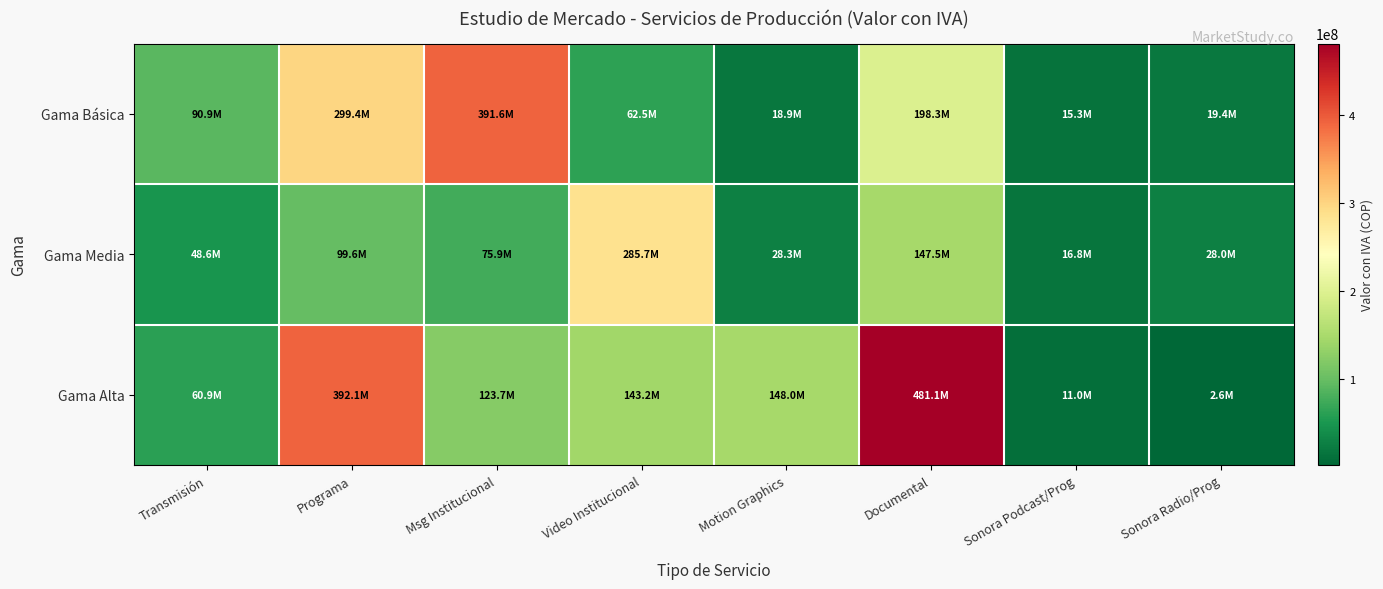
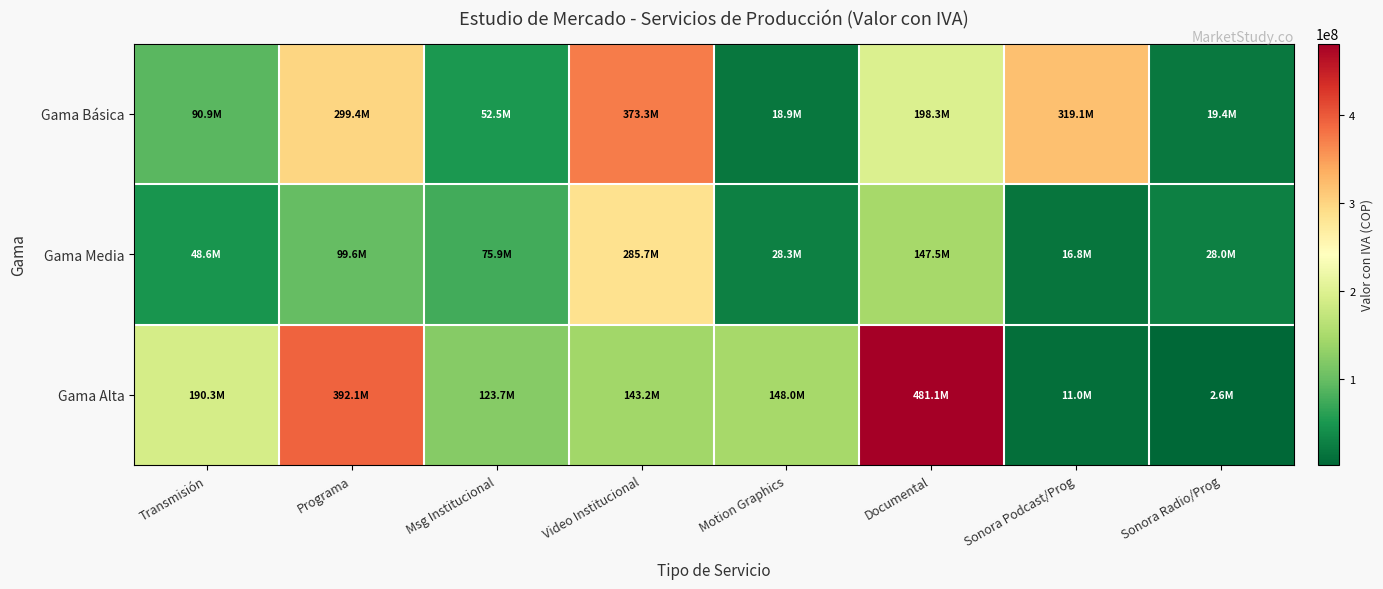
  {
    "Gama Básica": {
      "Transmisión": "90.9M",
      "Programa": "299.4M",
-     "Msg Institucional": "391.6M",
-     "Video Institucional": "62.5M",
+     "Msg Institucional": "52.5M",
+     "Video Institucional": "373.3M",
      "Motion Graphics": "18.9M",
      "Documental": "198.3M",
-     "Sonora Podcast/Prog": "15.3M",
+     "Sonora Podcast/Prog": "319.1M",
      "Sonora Radio/Prog": "19.4M"
    },
    "Gama Media": {
      "Transmisión": "48.6M",
      "Programa": "99.6M",
      "Msg Institucional": "75.9M",
      "Video Institucional": "285.7M",
      "Motion Graphics": "28.3M",
      "Documental": "147.5M",
      "Sonora Podcast/Prog": "16.8M",
      "Sonora Radio/Prog": "28.0M"
    },
    "Gama Alta": {
-     "Transmisión": "60.9M",
+     "Transmisión": "190.3M",
      "Programa": "392.1M",
      "Msg Institucional": "123.7M",
      "Video Institucional": "143.2M",
      "Motion Graphics": "148.0M",
      "Documental": "481.1M",
      "Sonora Podcast/Prog": "11.0M",
      "Sonora Radio/Prog": "2.6M"
    }
  }
